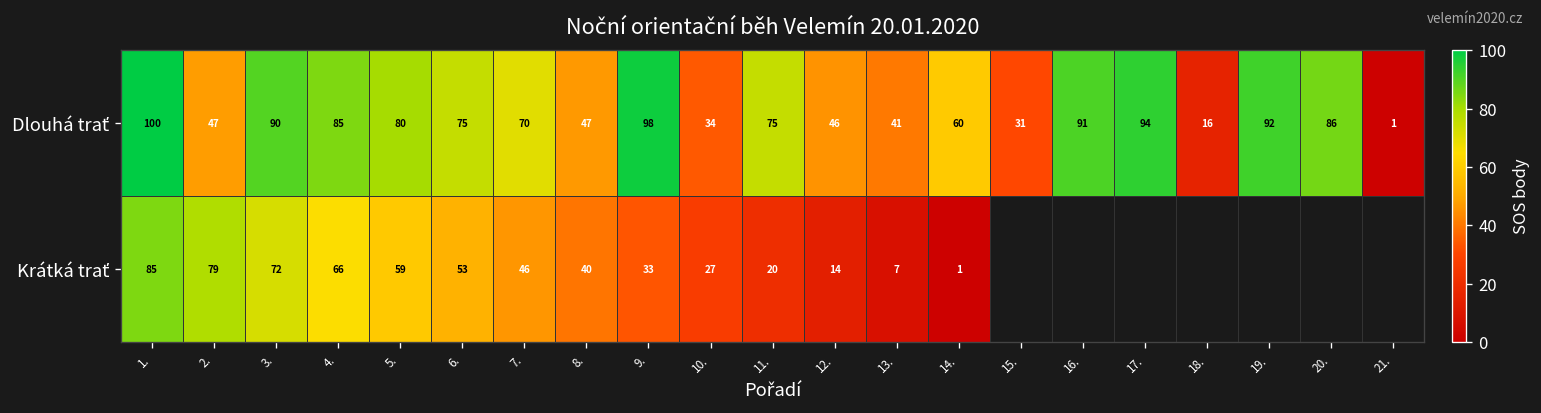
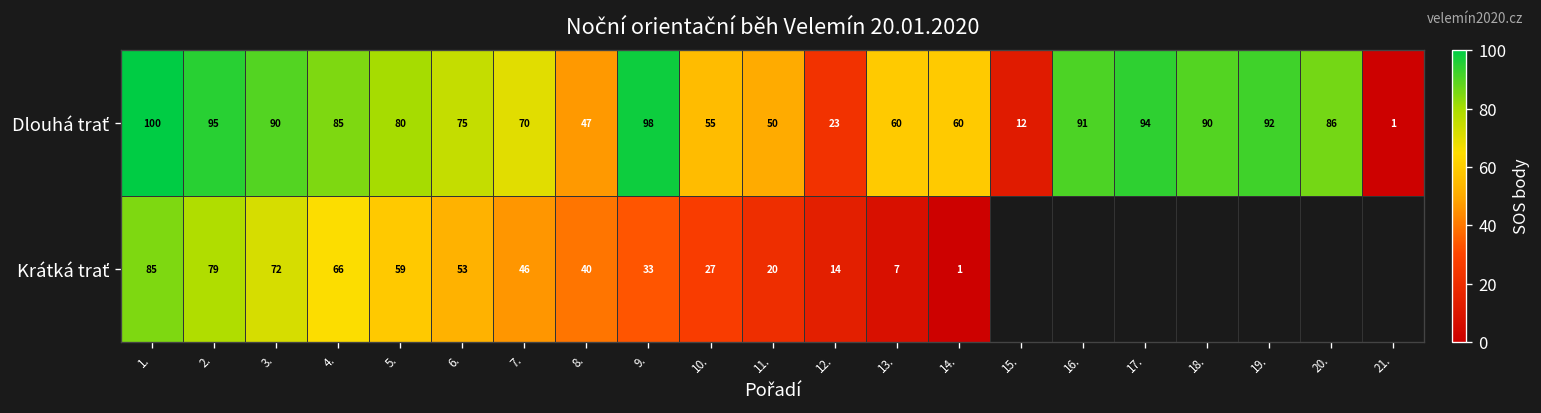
  {
    "Dlouhá trať": {
      "1.": 100,
-     "2.": 47,
+     "2.": 95,
      "3.": 90,
      "4.": 85,
      "5.": 80,
      "6.": 75,
      "7.": 70,
      "8.": 47,
      "9.": 98,
-     "10.": 34,
-     "11.": 75,
-     "12.": 46,
-     "13.": 41,
+     "10.": 55,
+     "11.": 50,
+     "12.": 23,
+     "13.": 60,
      "14.": 60,
-     "15.": 31,
+     "15.": 12,
      "16.": 91,
      "17.": 94,
-     "18.": 16,
+     "18.": 90,
      "19.": 92,
      "20.": 86,
      "21.": 1
    },
    "Krátká trať": {
      "1.": 85,
      "2.": 79,
      "3.": 72,
      "4.": 66,
      "5.": 59,
      "6.": 53,
      "7.": 46,
      "8.": 40,
      "9.": 33,
      "10.": 27,
      "11.": 20,
      "12.": 14,
      "13.": 7,
      "14.": 1
    }
  }
